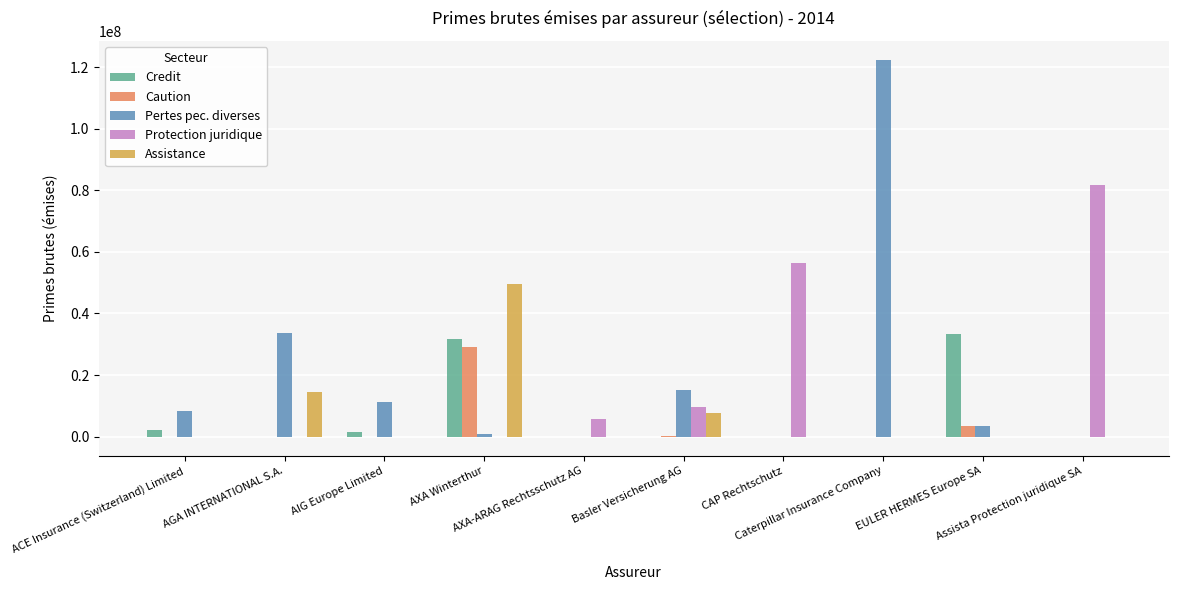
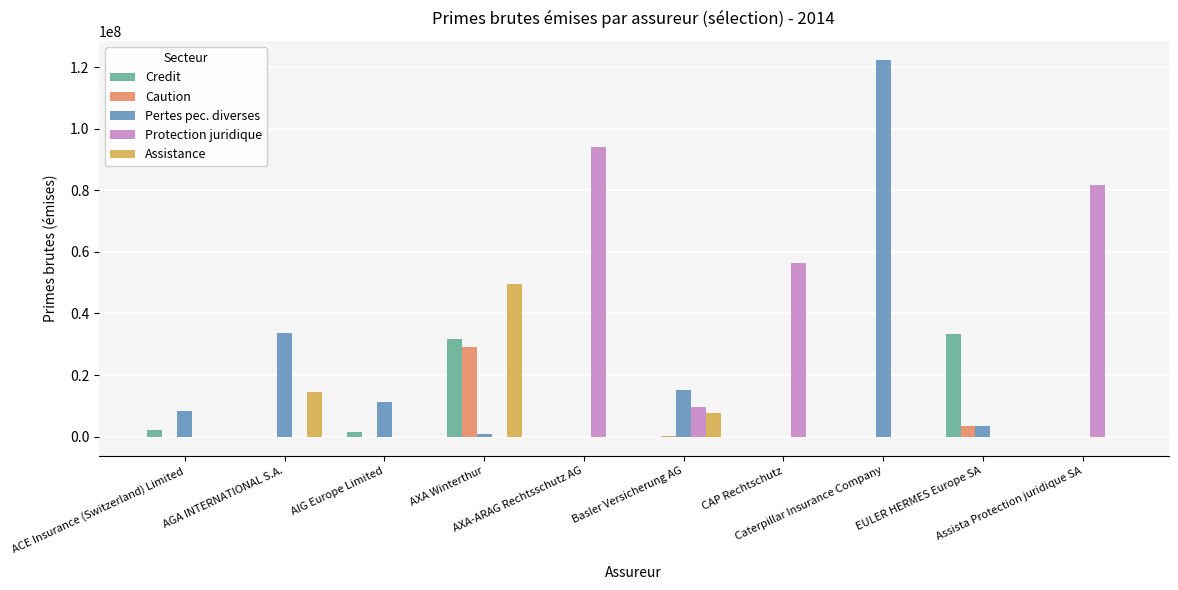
  {
    "Protection juridique": {
      "ACE Insurance (Switzerland) Limited": 0,
      "AGA INTERNATIONAL S.A.": 0,
      "AIG Europe Limited": 0,
      "AXA Winterthur": 0,
-     "AXA-ARAG Rechtsschutz AG": 6000000,
+     "AXA-ARAG Rechtsschutz AG": 94000000,
      "Basler Versicherung AG": 10000000,
      "CAP Rechtschutz": 57000000,
      "Caterpillar Insurance Company": 0,
      "EULER HERMES Europe SA": 0,
      "Assista Protection juridique SA": 82000000
    }
  }
